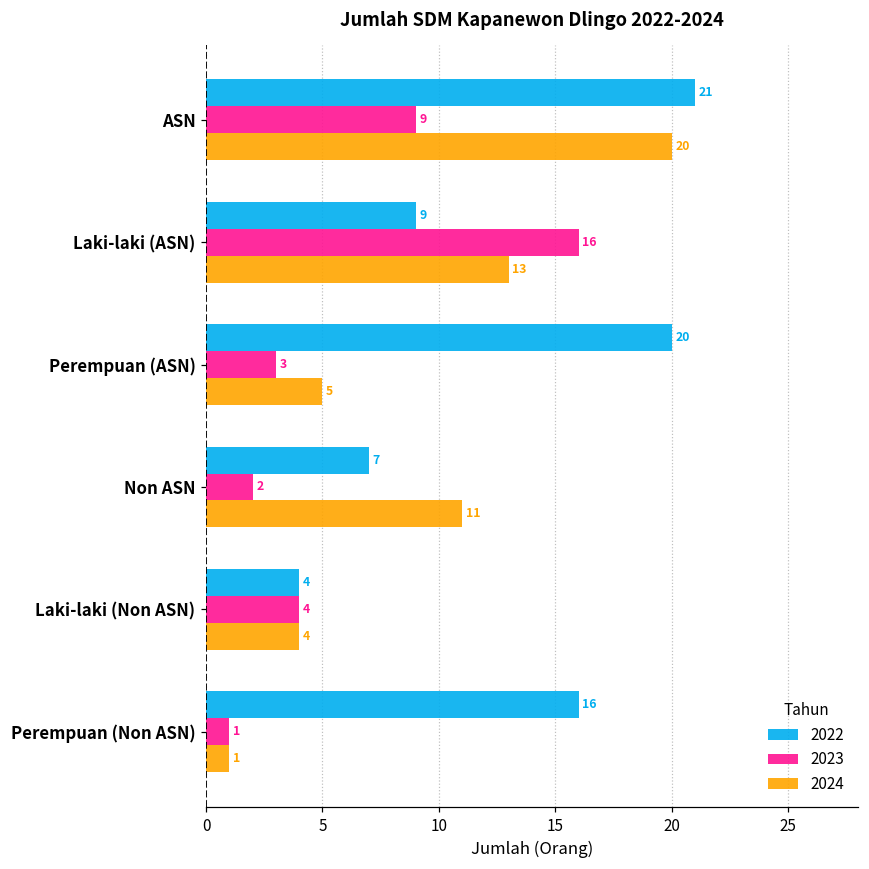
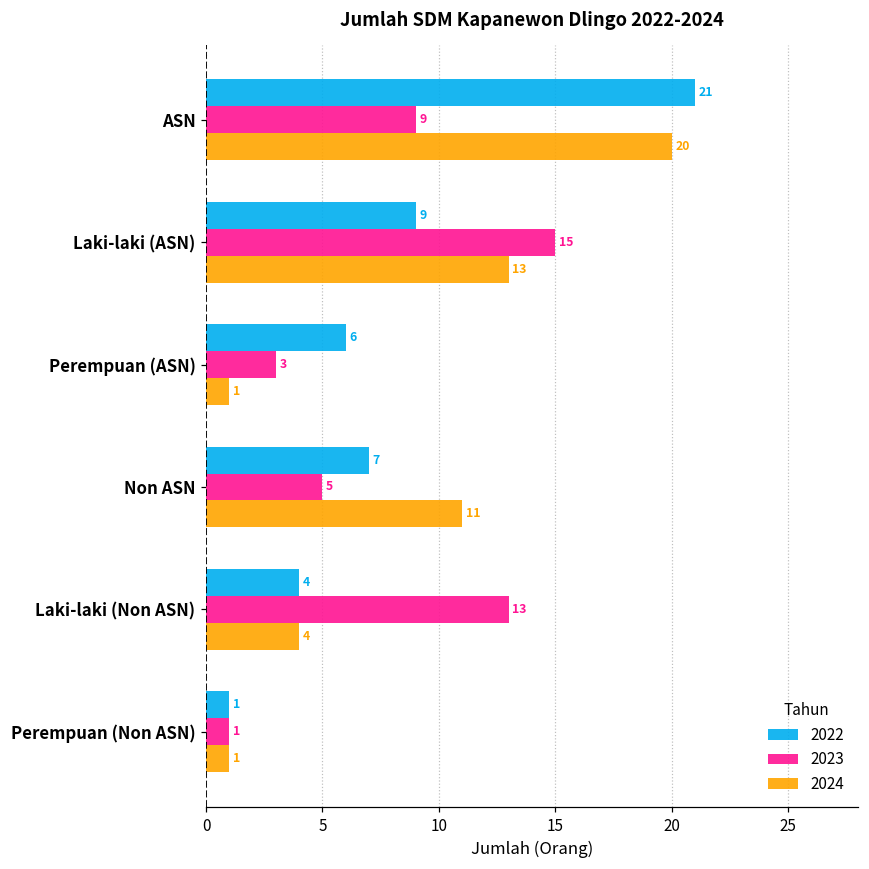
  {
    "2022": {
      "ASN": 21,
      "Laki-laki (ASN)": 9,
-     "Perempuan (ASN)": 20,
+     "Perempuan (ASN)": 6,
      "Non ASN": 7,
      "Laki-laki (Non ASN)": 4,
-     "Perempuan (Non ASN)": 16
+     "Perempuan (Non ASN)": 1
    },
    "2023": {
      "ASN": 9,
-     "Laki-laki (ASN)": 16,
+     "Laki-laki (ASN)": 15,
      "Perempuan (ASN)": 3,
-     "Non ASN": 2,
-     "Laki-laki (Non ASN)": 4,
+     "Non ASN": 5,
+     "Laki-laki (Non ASN)": 13,
      "Perempuan (Non ASN)": 1
    },
    "2024": {
      "ASN": 20,
      "Laki-laki (ASN)": 13,
-     "Perempuan (ASN)": 5,
+     "Perempuan (ASN)": 1,
      "Non ASN": 11,
      "Laki-laki (Non ASN)": 4,
      "Perempuan (Non ASN)": 1
    }
  }
